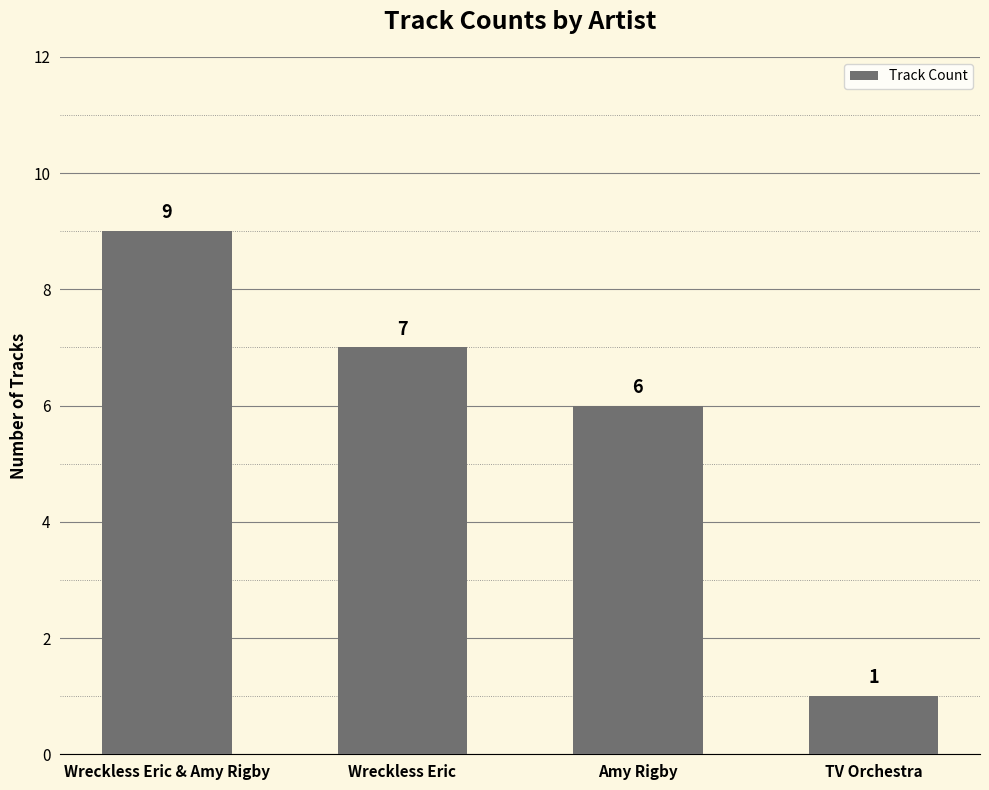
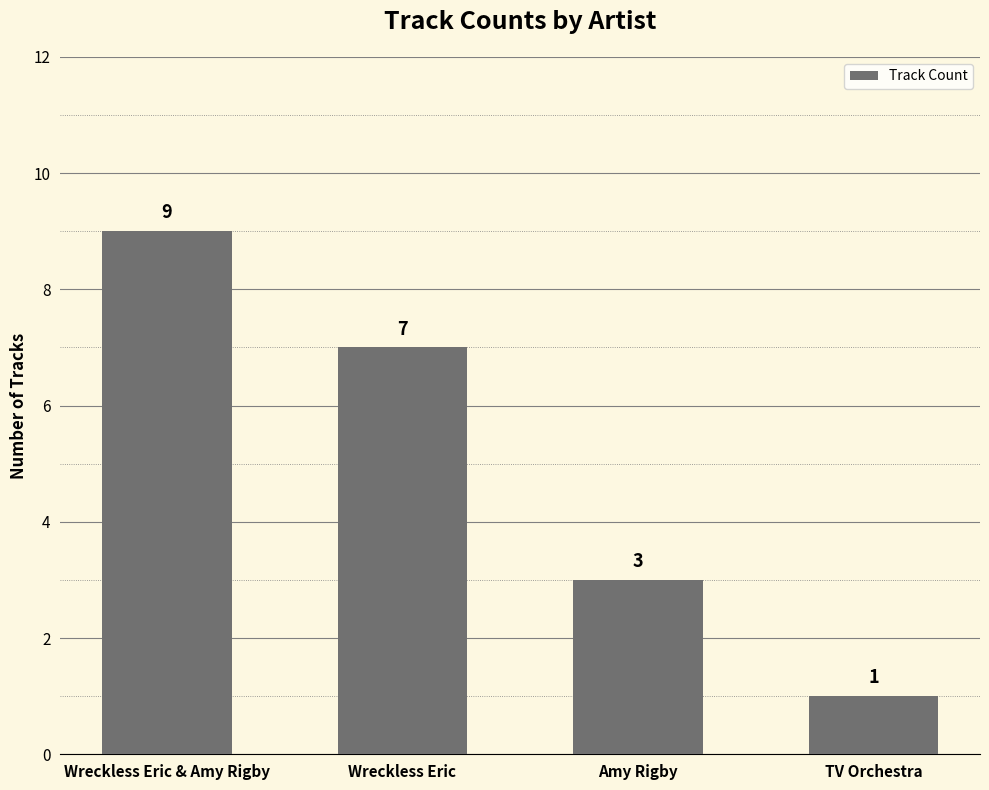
  {
    "Wreckless Eric & Amy Rigby": 9,
    "Wreckless Eric": 7,
-   "Amy Rigby": 6,
+   "Amy Rigby": 3,
    "TV Orchestra": 1
  }
